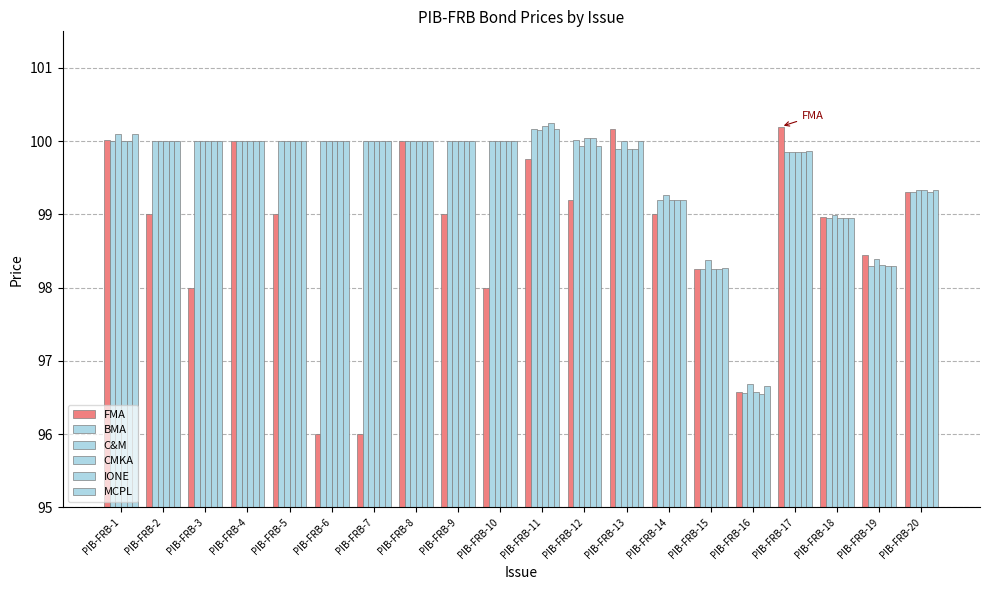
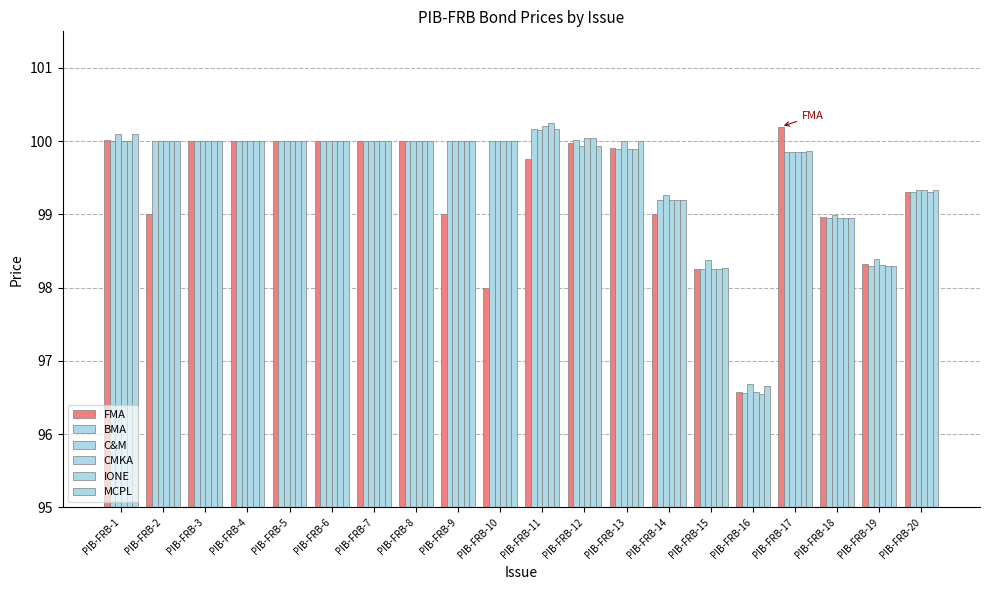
  {
    "FMA": {
      "PIB-FRB-1": 100.0,
      "PIB-FRB-2": 99.0,
-     "PIB-FRB-3": 98,
+     "PIB-FRB-3": 100,
      "PIB-FRB-4": 100.0,
-     "PIB-FRB-5": 99,
-     "PIB-FRB-6": 96,
-     "PIB-FRB-7": 96,
+     "PIB-FRB-5": 100,
+     "PIB-FRB-6": 100,
+     "PIB-FRB-7": 100,
      "PIB-FRB-8": 100.0,
      "PIB-FRB-9": 99.0,
      "PIB-FRB-10": 98.0,
      "PIB-FRB-11": 99.8,
-     "PIB-FRB-12": 99.2,
-     "PIB-FRB-13": 100.2,
+     "PIB-FRB-12": 100.0,
+     "PIB-FRB-13": 99.9,
      "PIB-FRB-14": 99.0,
      "PIB-FRB-15": 98.3,
      "PIB-FRB-16": 96.6,
      "PIB-FRB-17": 100.2,
      "PIB-FRB-18": 99.0,
-     "PIB-FRB-19": 98.4,
+     "PIB-FRB-19": 98.3,
      "PIB-FRB-20": 99.3
    }
  }
